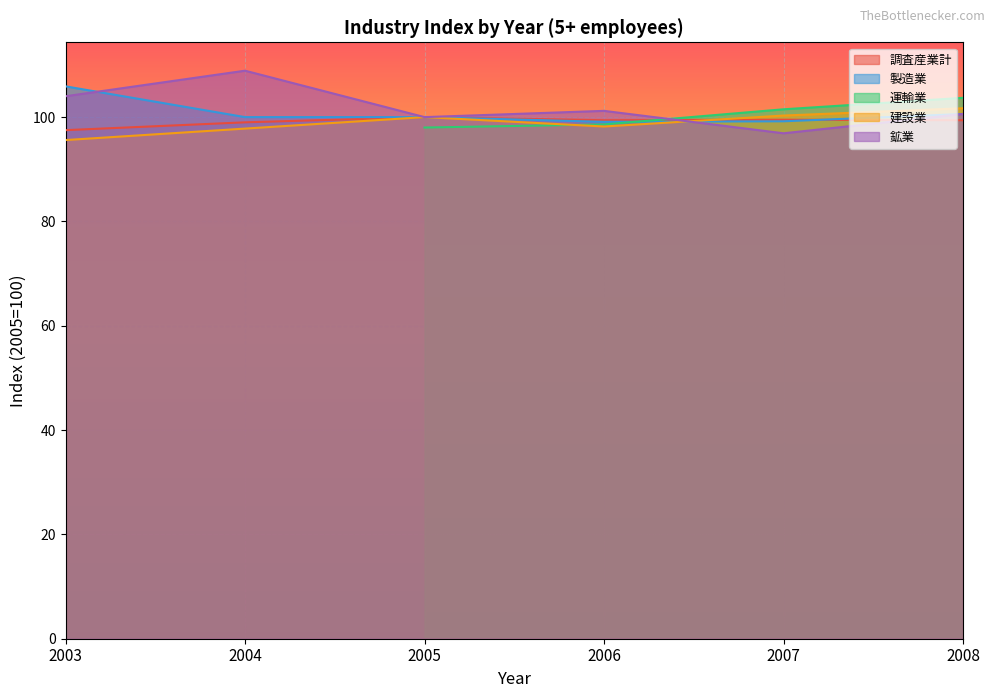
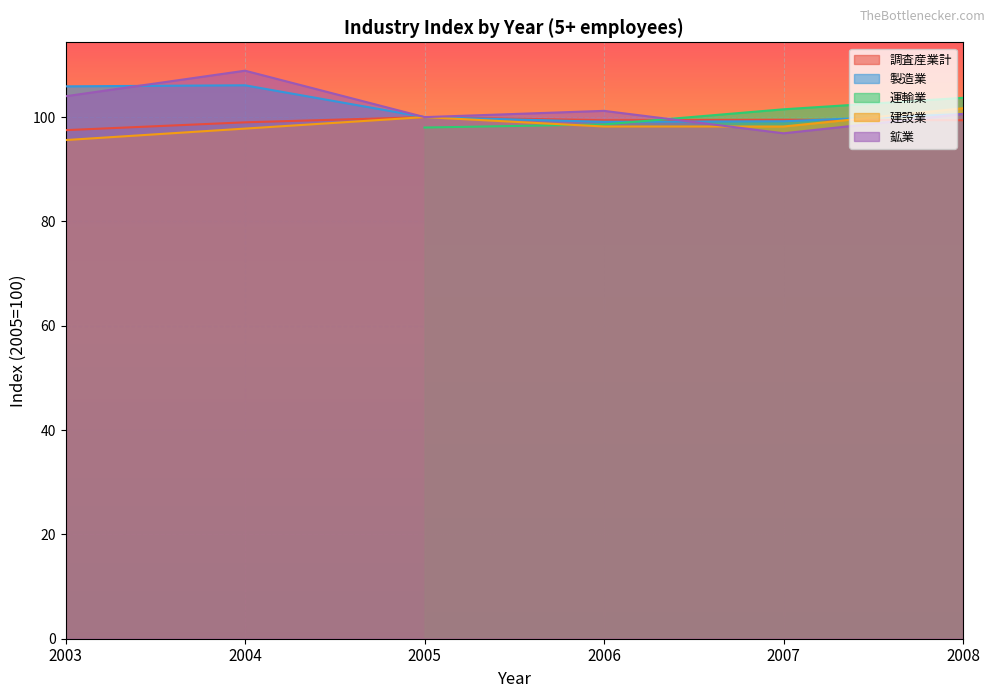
  {
    "調査産業計": {
      "2003": 98,
      "2004": 99,
      "2008": 99
    },
    "製造業": {
      "2003": 106,
-     "2004": 100
+     "2004": 106
    },
    "運輸業": {
      "2005": 98,
      "2007": 102,
      "2008": 104
    },
    "建設業": {
      "2003": 96,
      "2004": 98,
-     "2007": 100,
+     "2007": 98,
      "2008": 102
    },
    "鉱業": {
      "2003": 104,
      "2004": 109,
      "2006": 101,
      "2007": 97
    }
  }
